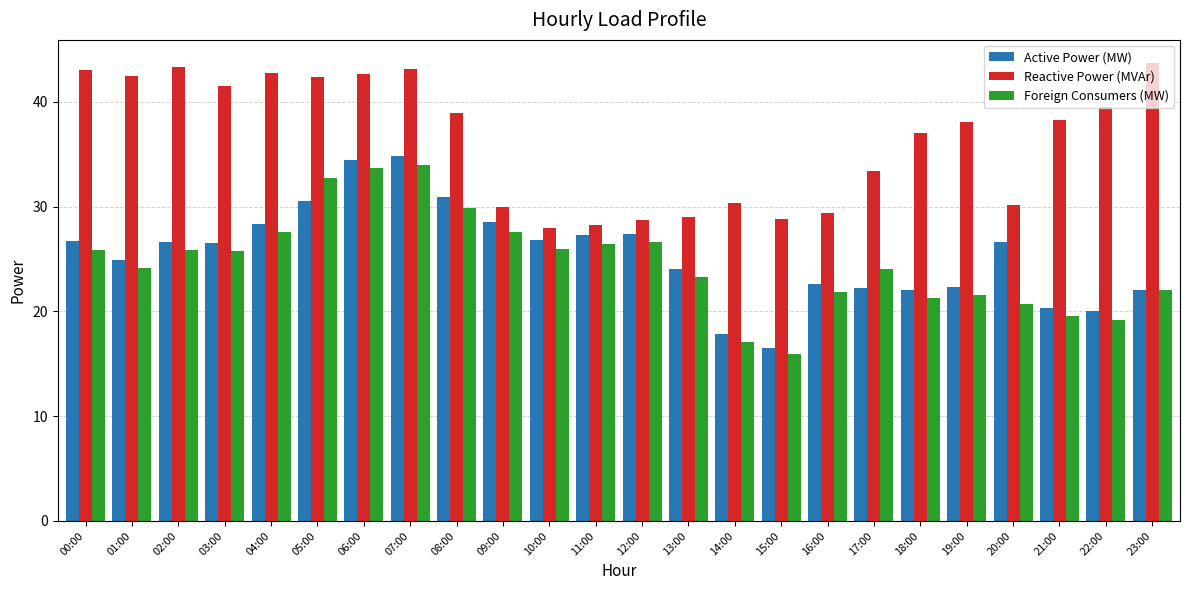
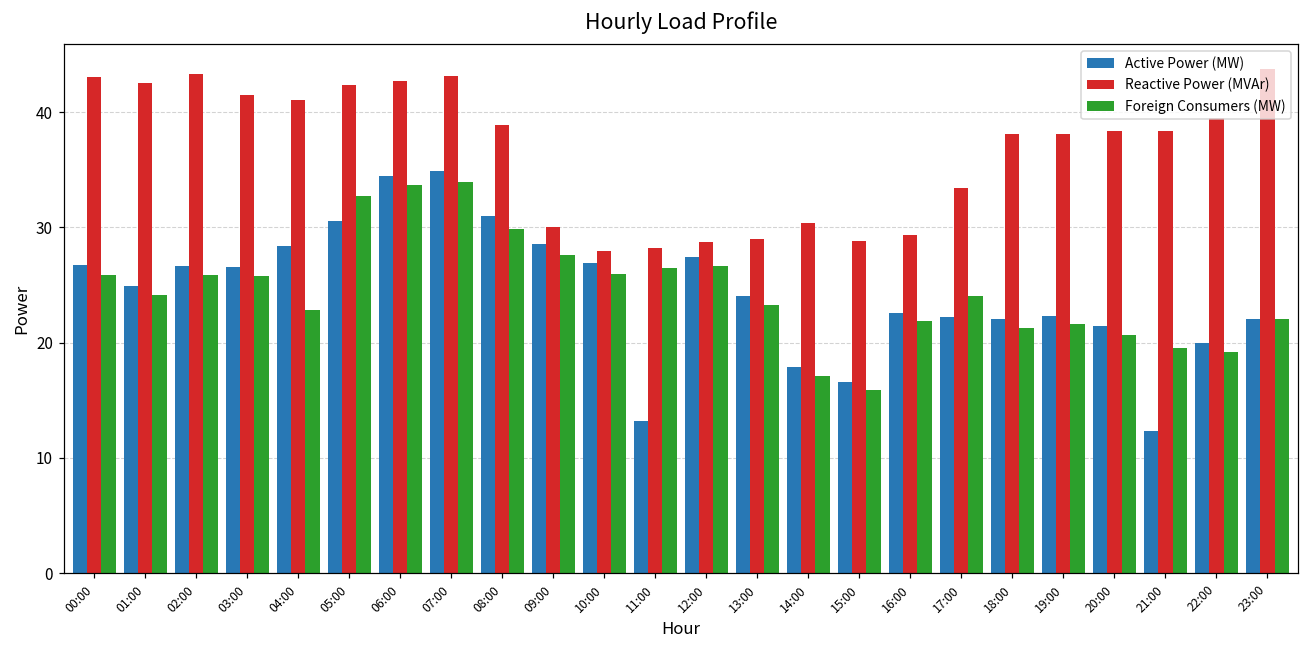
  {
    "Active Power (MW)": {
      "00:00": 26.7,
      "01:00": 24.9,
      "02:00": 26.6,
      "03:00": 26.6,
      "04:00": 28.3,
      "05:00": 30.5,
      "06:00": 34.5,
      "07:00": 34.8,
      "08:00": 31.0,
      "09:00": 28.6,
      "10:00": 26.9,
-     "11:00": 27.3,
+     "11:00": 13.2,
      "12:00": 27.4,
      "13:00": 24.1,
      "14:00": 17.8,
      "15:00": 16.5,
      "16:00": 22.6,
      "17:00": 22.2,
      "18:00": 22.0,
      "19:00": 22.3,
-     "20:00": 26.7,
-     "21:00": 20.4,
+     "20:00": 21.4,
+     "21:00": 12.3,
      "22:00": 20.0,
      "23:00": 22.0
    },
    "Reactive Power (MVAr)": {
      "00:00": 43.1,
      "01:00": 42.5,
      "02:00": 43.3,
      "03:00": 41.5,
-     "04:00": 42.7,
+     "04:00": 41.1,
      "05:00": 42.3,
      "06:00": 42.7,
      "07:00": 43.1,
      "08:00": 38.9,
      "09:00": 30.0,
      "10:00": 28.0,
      "11:00": 28.2,
      "12:00": 28.7,
      "13:00": 29.0,
      "14:00": 30.4,
      "15:00": 28.8,
      "16:00": 29.4,
      "17:00": 33.4,
-     "18:00": 37.0,
+     "18:00": 38.1,
      "19:00": 38.1,
-     "20:00": 30.1,
+     "20:00": 38.3,
      "21:00": 38.3
    },
    "Foreign Consumers (MW)": {
      "00:00": 25.9,
      "01:00": 24.1,
      "02:00": 25.9,
      "03:00": 25.8,
-     "04:00": 27.6,
+     "04:00": 22.9,
      "05:00": 32.7,
      "06:00": 33.7,
      "07:00": 33.9,
      "08:00": 29.9,
      "09:00": 27.6,
      "10:00": 25.9,
      "11:00": 26.5,
      "12:00": 26.7,
      "13:00": 23.3,
      "14:00": 17.1,
      "15:00": 15.9,
      "16:00": 21.9,
      "17:00": 24.1,
      "18:00": 21.3,
      "19:00": 21.6,
      "20:00": 20.7,
      "21:00": 19.5,
      "22:00": 19.2,
      "23:00": 22.1
    }
  }
